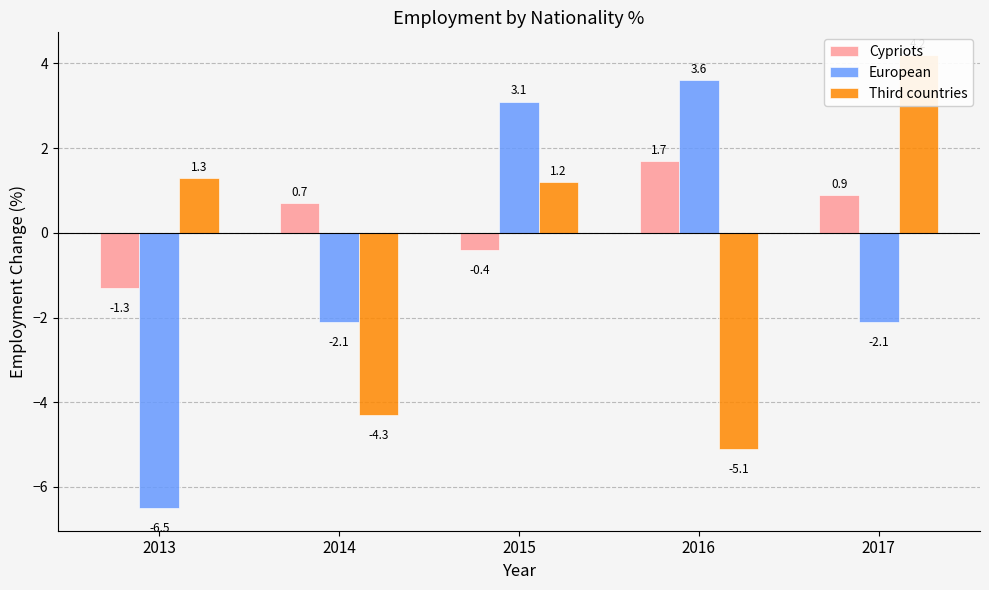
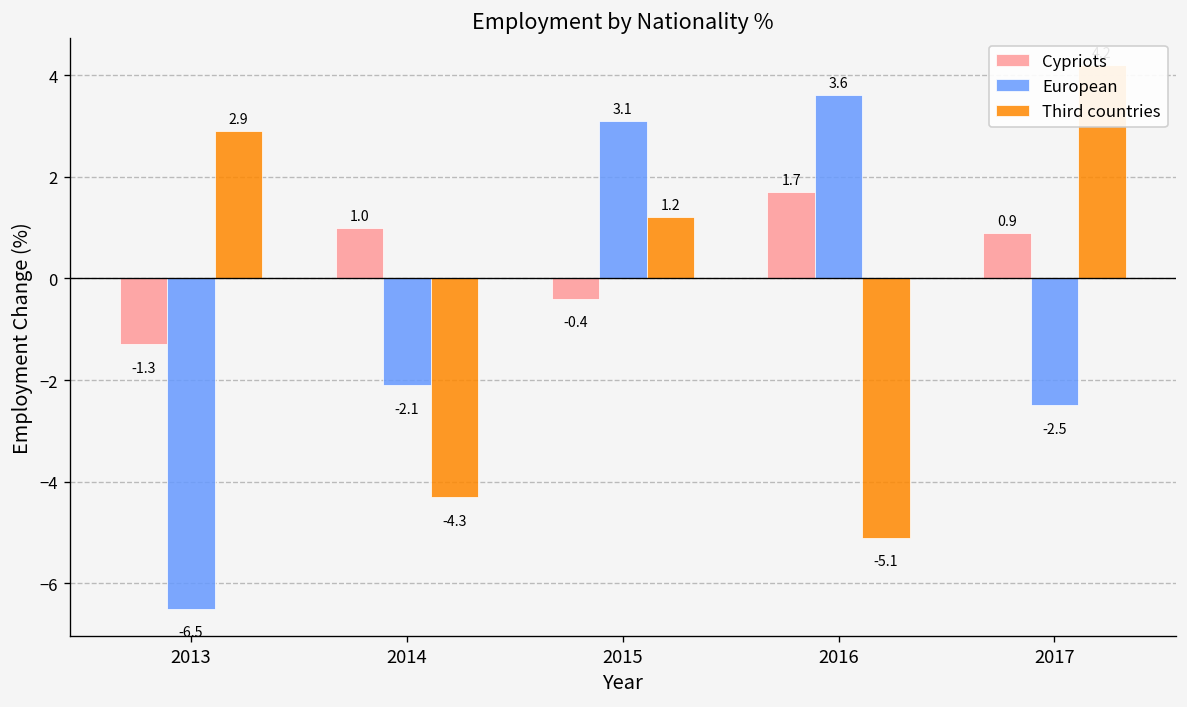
  {
    "Cypriots": {
      "2013": -1.3,
-     "2014": 0.7,
+     "2014": 1.0,
      "2015": -0.4,
      "2016": 1.7,
      "2017": 0.9
    },
    "European": {
      "2013": -6.5,
      "2014": -2.1,
      "2015": 3.1,
      "2016": 3.6,
-     "2017": -2.1
+     "2017": -2.5
    },
    "Third countries": {
-     "2013": 1.3,
+     "2013": 2.9,
      "2014": -4.3,
      "2015": 1.2,
      "2016": -5.1
    }
  }
